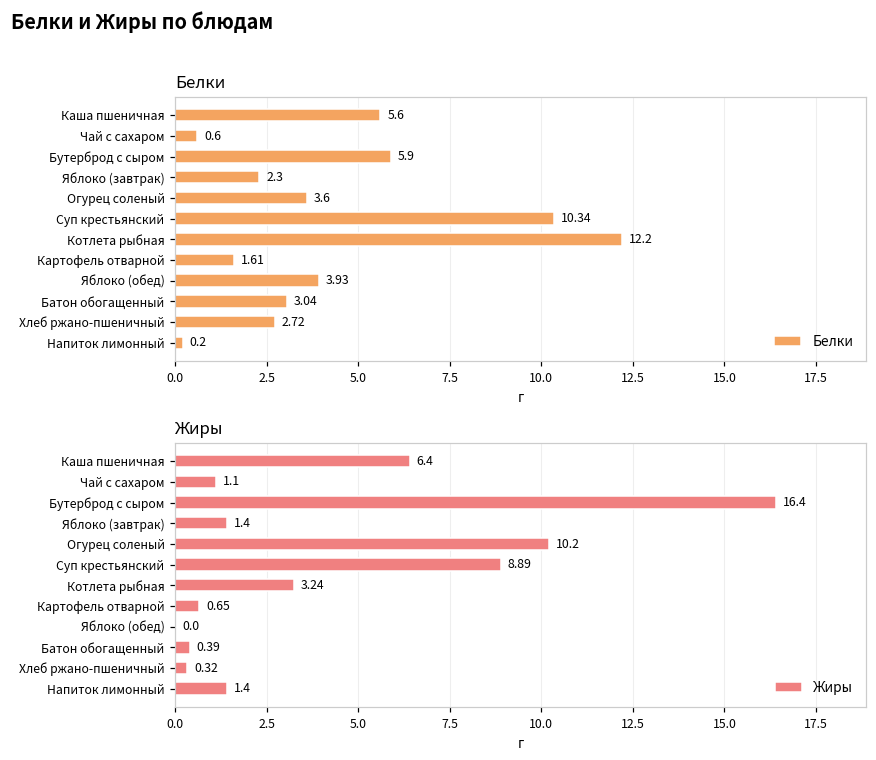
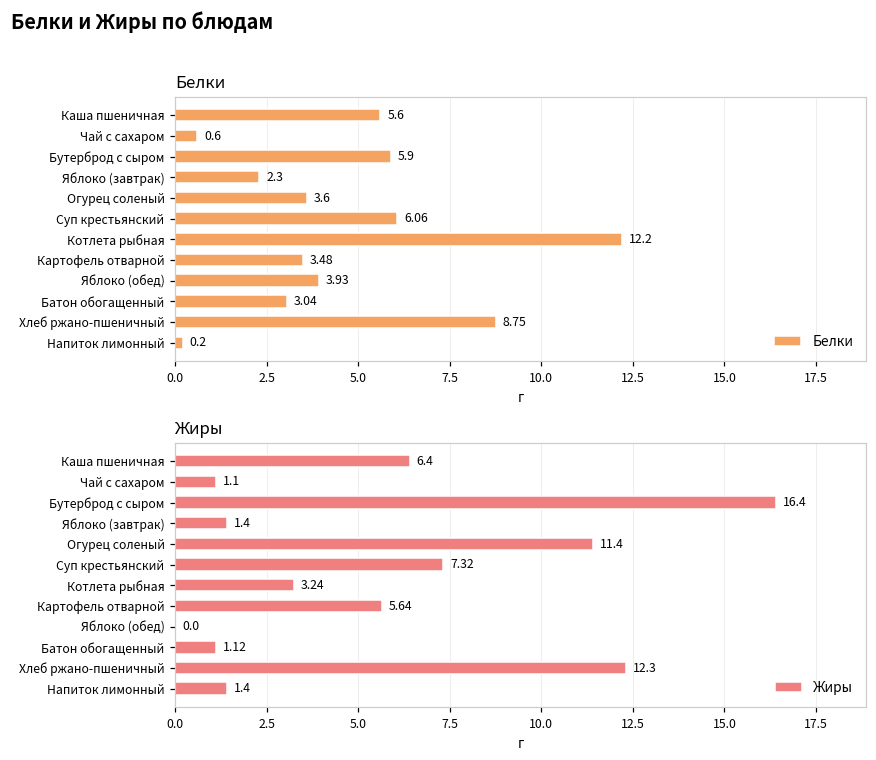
  {
    "Белки": {
      "Каша пшеничная": 5.6,
      "Чай с сахаром": 0.6,
      "Бутерброд с сыром": 5.9,
      "Яблоко (завтрак)": 2.3,
      "Огурец соленый": 3.6,
-     "Суп крестьянский": 10.34,
+     "Суп крестьянский": 6.06,
      "Котлета рыбная": 12.2,
-     "Картофель отварной": 1.61,
+     "Картофель отварной": 3.48,
      "Яблоко (обед)": 3.93,
      "Батон обогащенный": 3.04,
-     "Хлеб ржано-пшеничный": 2.72,
+     "Хлеб ржано-пшеничный": 8.75,
      "Напиток лимонный": 0.2
    },
    "Жиры": {
      "Каша пшеничная": 6.4,
      "Чай с сахаром": 1.1,
      "Бутерброд с сыром": 16.4,
      "Яблоко (завтрак)": 1.4,
-     "Огурец соленый": 10.2,
-     "Суп крестьянский": 8.89,
+     "Огурец соленый": 11.4,
+     "Суп крестьянский": 7.32,
      "Котлета рыбная": 3.24,
-     "Картофель отварной": 0.65,
+     "Картофель отварной": 5.64,
      "Яблоко (обед)": 0.0,
-     "Батон обогащенный": 0.39,
-     "Хлеб ржано-пшеничный": 0.32,
+     "Батон обогащенный": 1.12,
+     "Хлеб ржано-пшеничный": 12.3,
      "Напиток лимонный": 1.4
    }
  }
